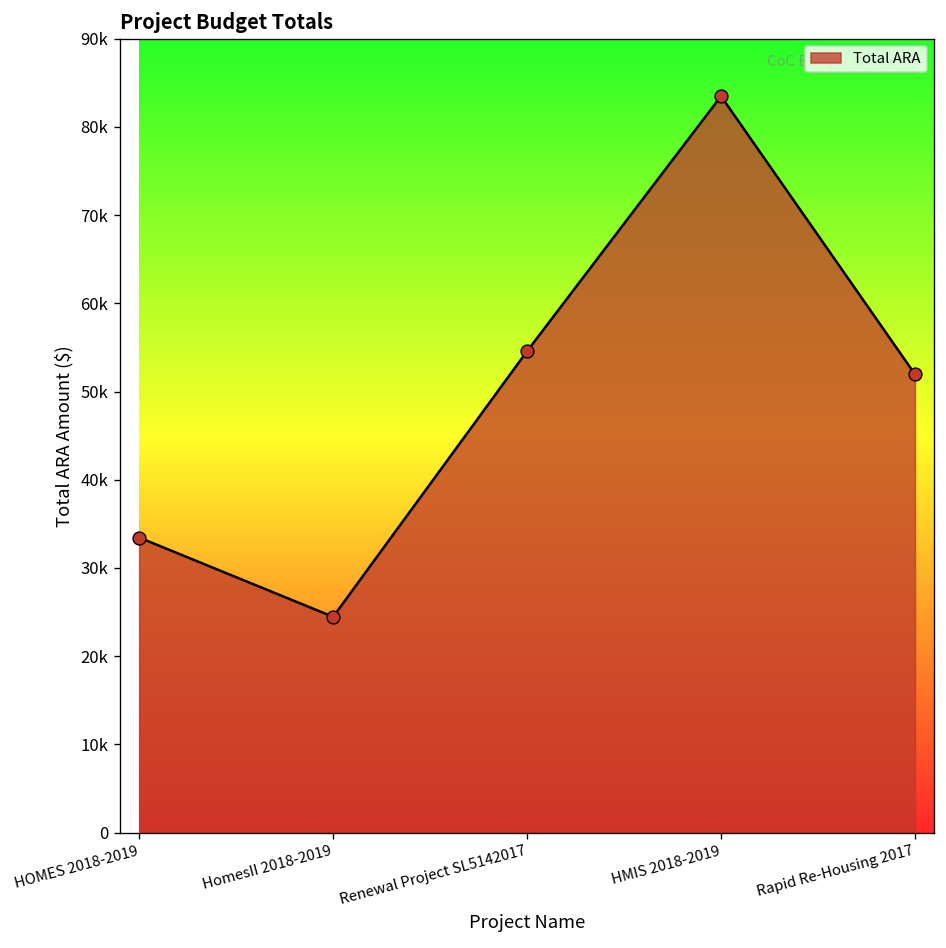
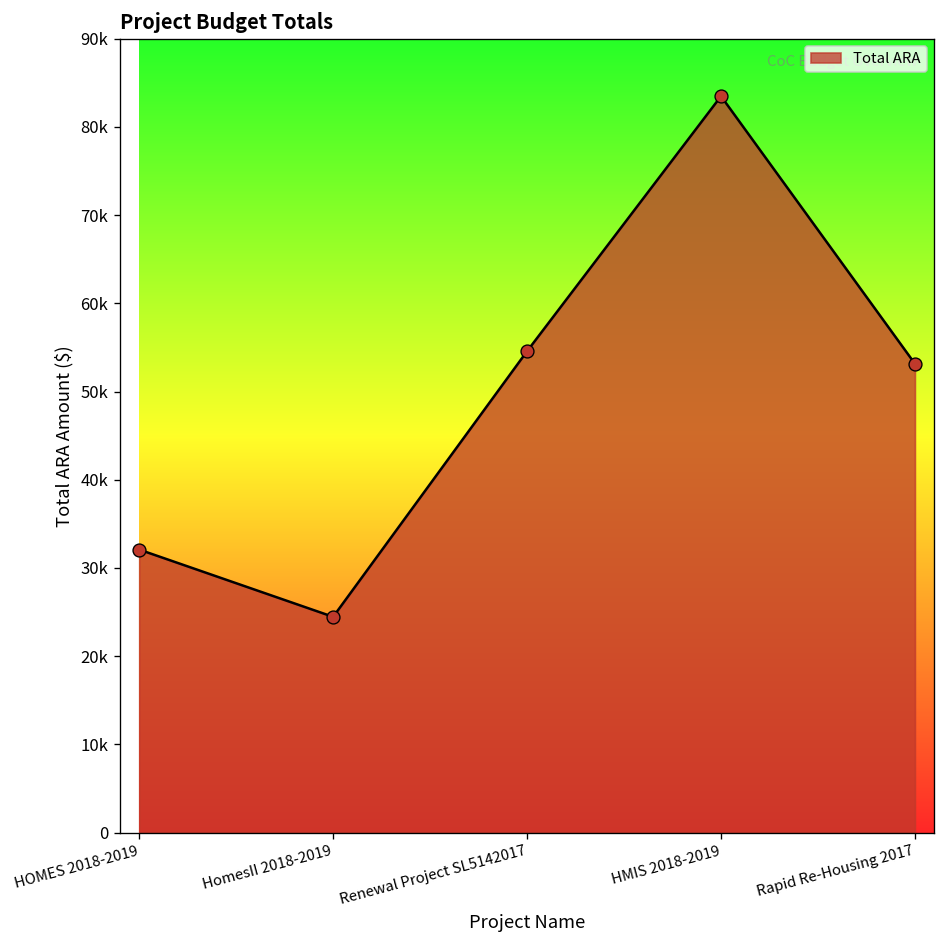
  {
-   "HOMES 2018-2019": 33000,
+   "HOMES 2018-2019": 32000,
    "HomesII 2018-2019": 24000,
    "Renewal Project SL5142017": 55000,
    "HMIS 2018-2019": 83000,
-   "Rapid Re-Housing 2017": 52000
+   "Rapid Re-Housing 2017": 53000
  }
